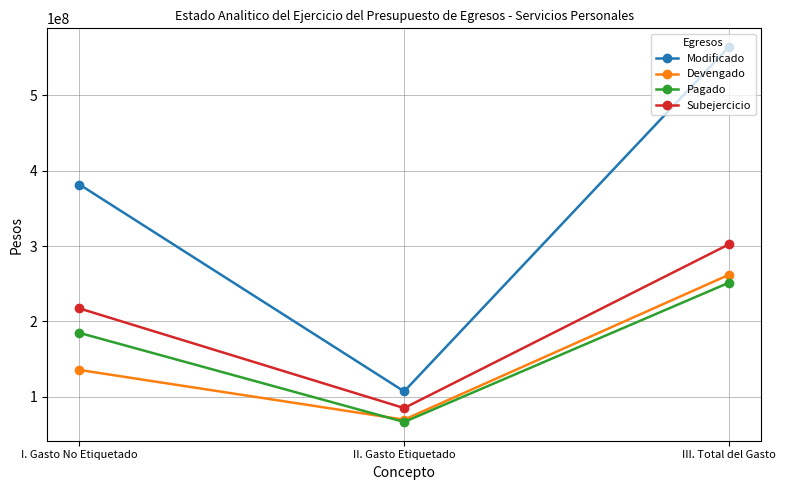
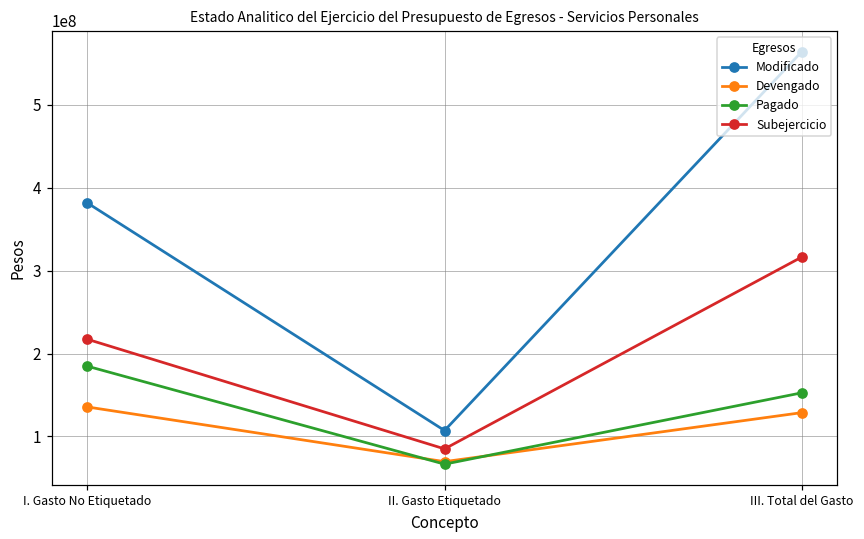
  {
    "Modificado": {
      "I. Gasto No Etiquetado": 380000000,
      "II. Gasto Etiquetado": 110000000
    },
    "Devengado": {
      "I. Gasto No Etiquetado": 140000000,
-     "III. Total del Gasto": 260000000
+     "III. Total del Gasto": 130000000
    },
    "Pagado": {
      "I. Gasto No Etiquetado": 180000000,
-     "III. Total del Gasto": 250000000
+     "III. Total del Gasto": 150000000
    },
    "Subejercicio": {
      "I. Gasto No Etiquetado": 220000000,
      "II. Gasto Etiquetado": 90000000,
-     "III. Total del Gasto": 300000000
+     "III. Total del Gasto": 320000000
    }
  }
